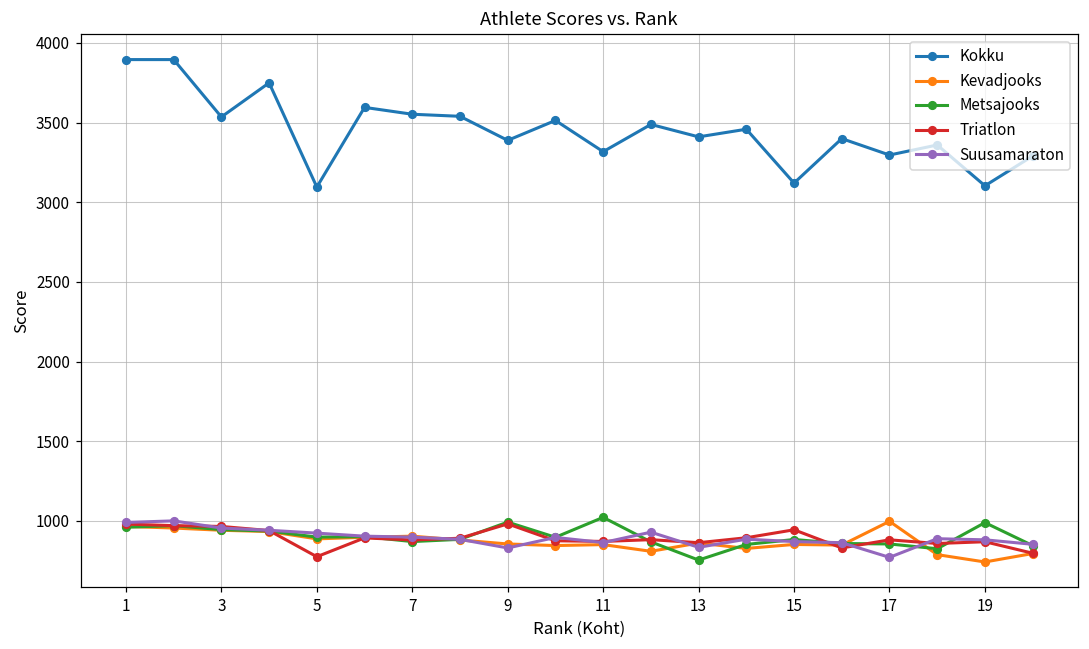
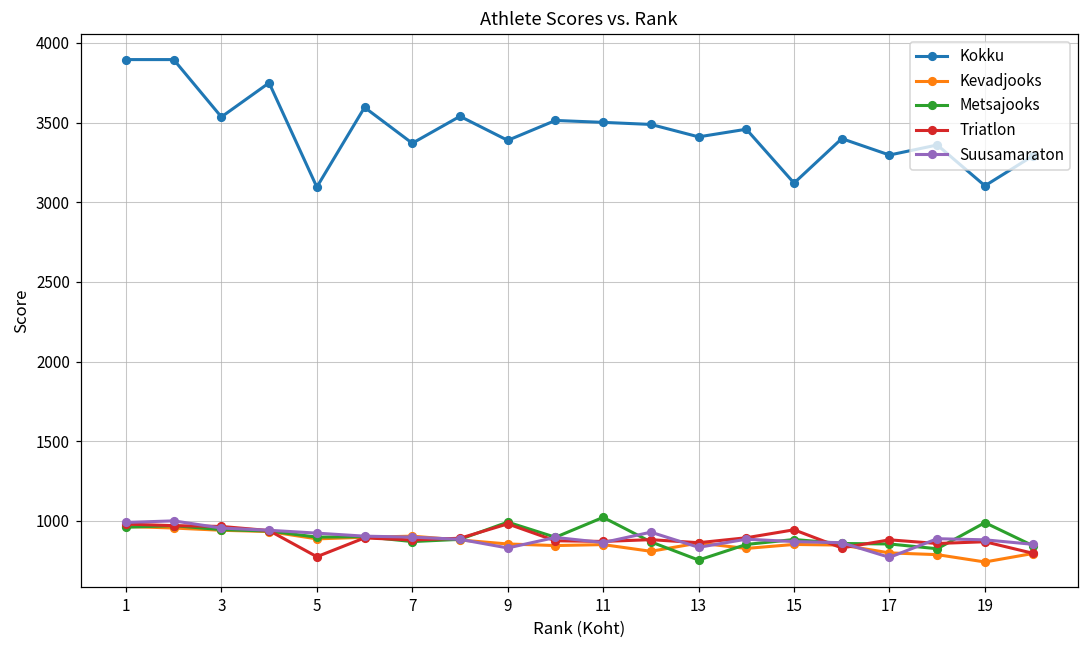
  {
    "Kokku": {
      "1": 3900,
      "3": 3540,
      "5": 3100,
-     "7": 3550,
+     "7": 3370,
      "9": 3390,
-     "11": 3320,
+     "11": 3500,
      "13": 3410,
      "15": 3120,
      "17": 3300,
      "19": 3100
    },
    "Kevadjooks": {
      "9": 860,
      "15": 850,
-     "17": 1000,
+     "17": 800,
      "19": 740
    },
    "Metsajooks": {
      "11": 1020,
      "13": 750,
      "17": 860,
      "19": 990
    },
    "Triatlon": {
      "5": 780,
      "15": 940,
      "17": 880
    },
    "Suusamaraton": {
      "5": 920,
      "9": 830,
      "13": 830,
      "17": 770
    }
  }
